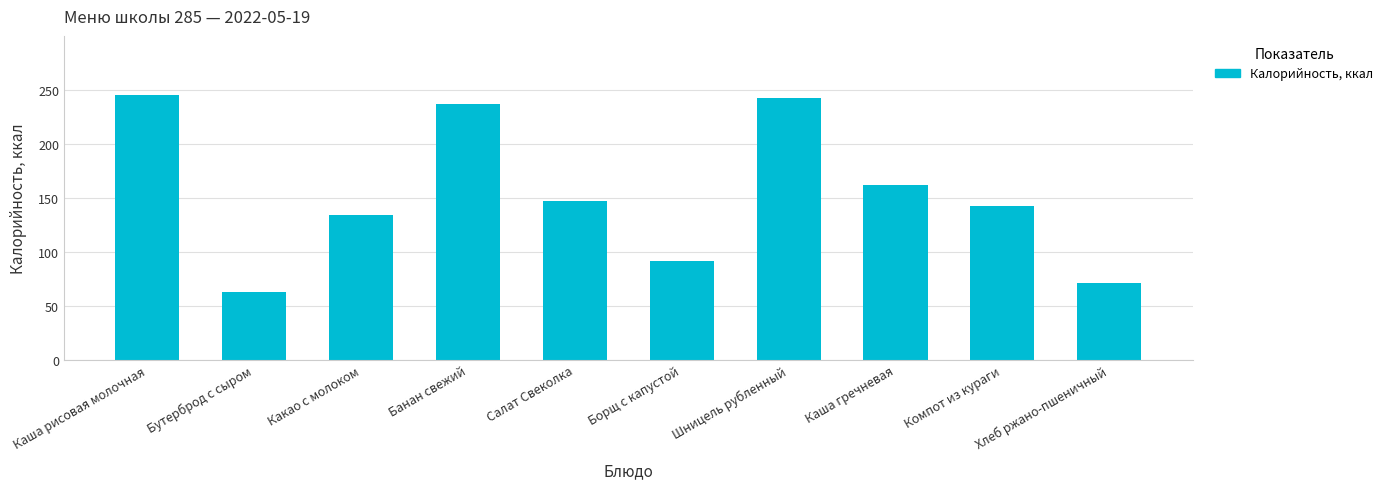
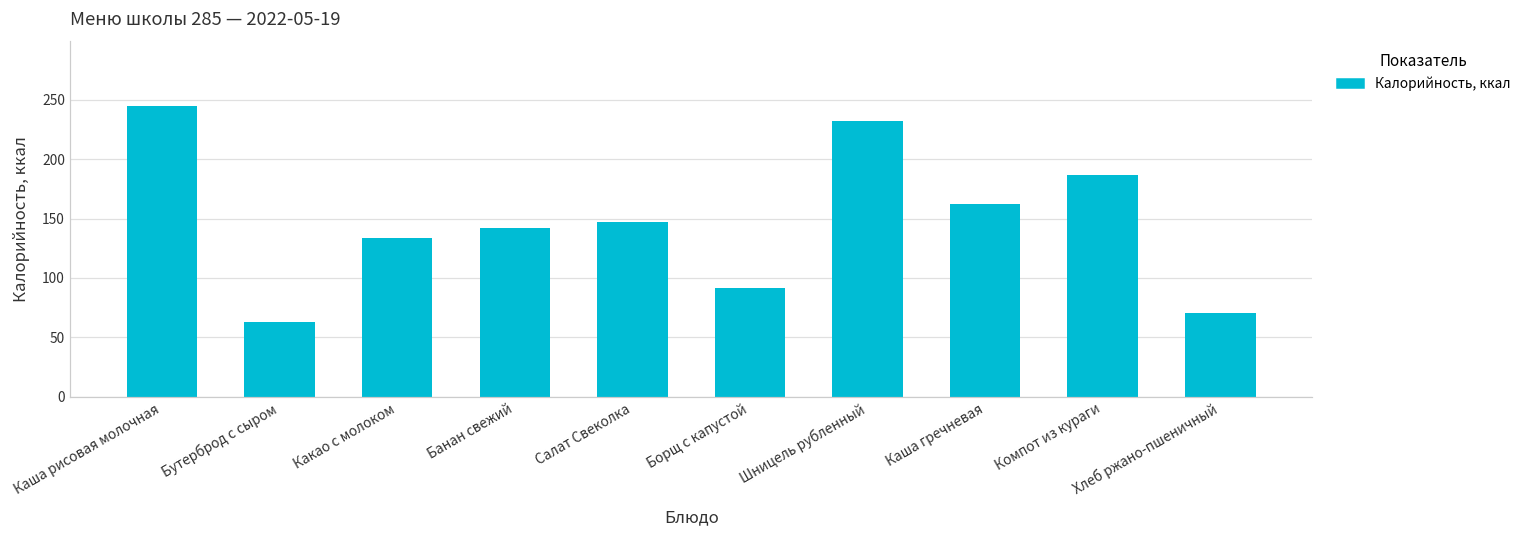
  {
    "Каша рисовая молочная": 245,
    "Бутерброд с сыром": 63,
    "Какао с молоком": 134,
-   "Банан свежий": 237,
+   "Банан свежий": 142,
    "Салат Свеколка": 147,
    "Борщ с капустой": 92,
-   "Шницель рубленный": 243,
+   "Шницель рубленный": 232,
    "Каша гречневая": 162,
-   "Компот из кураги": 142,
+   "Компот из кураги": 187,
    "Хлеб ржано-пшеничный": 71
  }
